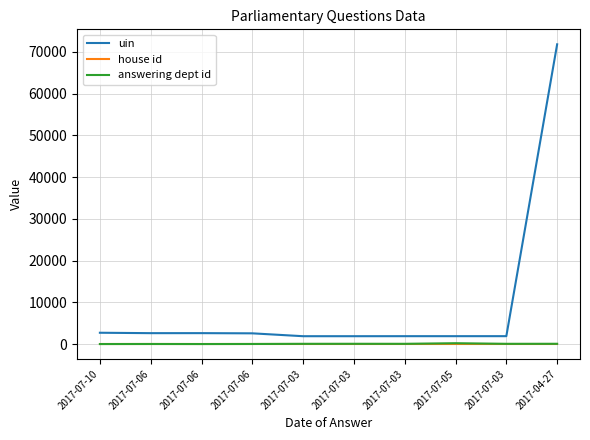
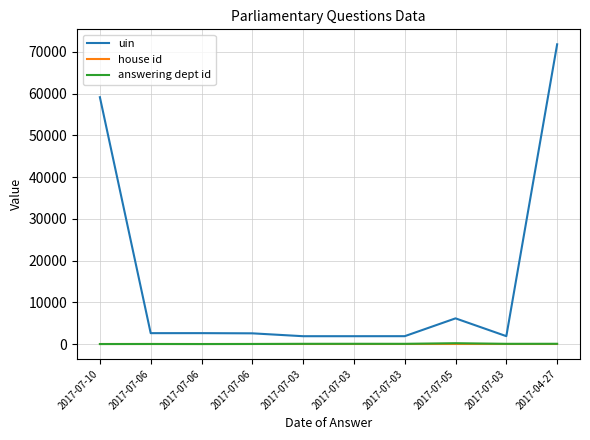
  {
    "uin": {
-     "2017-07-10": 3000,
-     "2017-07-05": 2000,
+     "2017-07-10": 59000,
+     "2017-07-05": 6000,
      "2017-04-27": 72000
    }
  }
